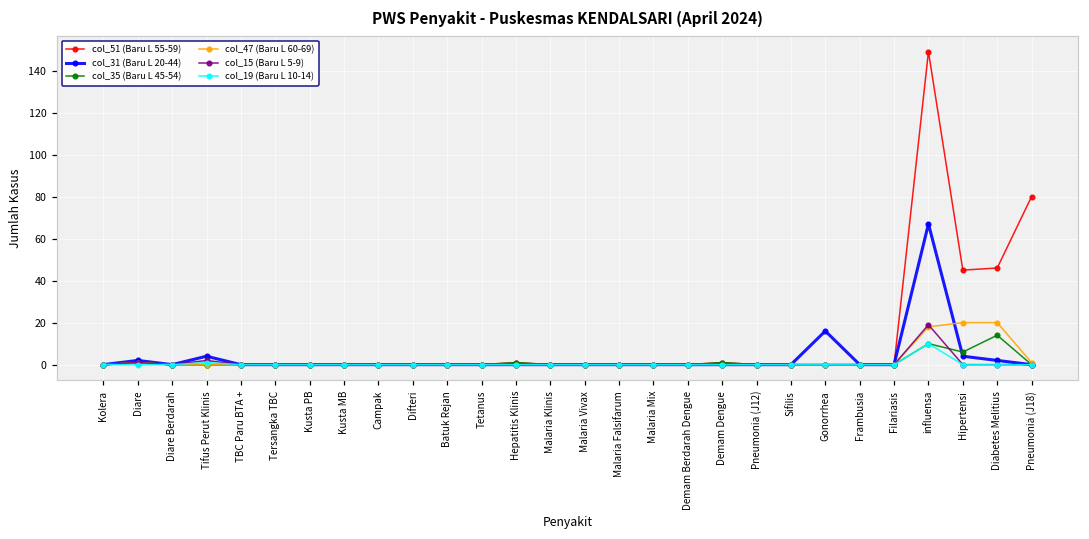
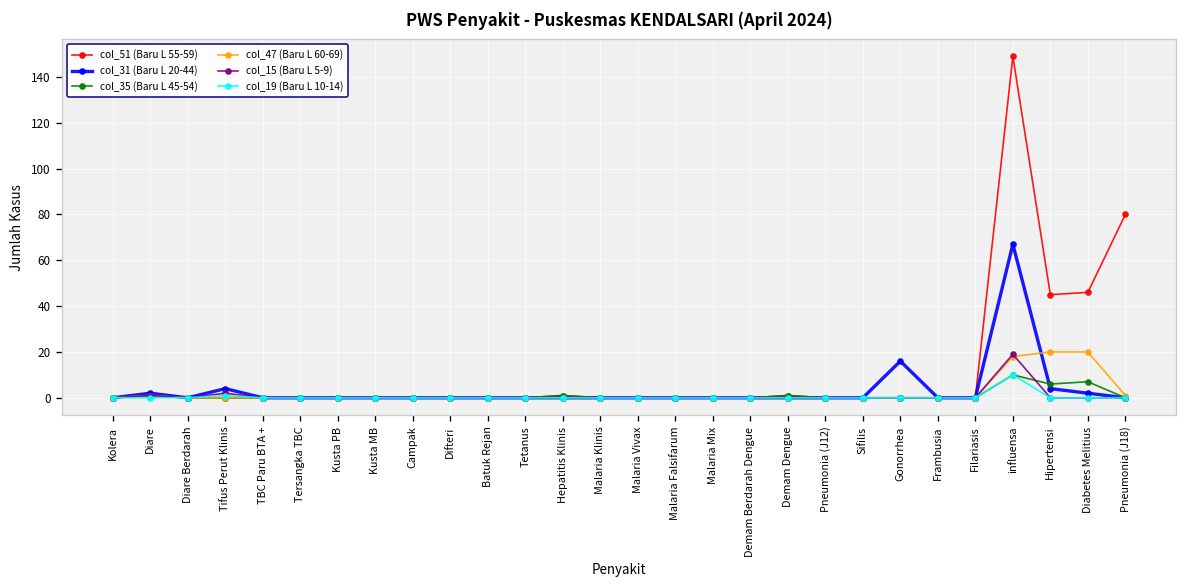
  {
    "col_51 (Baru L 55-59)": {
      "influensa": 149,
      "Hipertensi": 45,
      "Diabetes Melitius": 46,
      "Pneumonia (J18)": 80
    },
    "col_31 (Baru L 20-44)": {
      "Tifus Perut Klinis": 4,
      "Gonorrhea": 16,
      "influensa": 67,
      "Hipertensi": 4,
      "Diabetes Melitius": 2
    },
    "col_35 (Baru L 45-54)": {
      "Hipertensi": 6,
-     "Diabetes Melitius": 14
+     "Diabetes Melitius": 7
    },
    "col_47 (Baru L 60-69)": {
      "Hipertensi": 20,
      "Diabetes Melitius": 20
    }
  }
